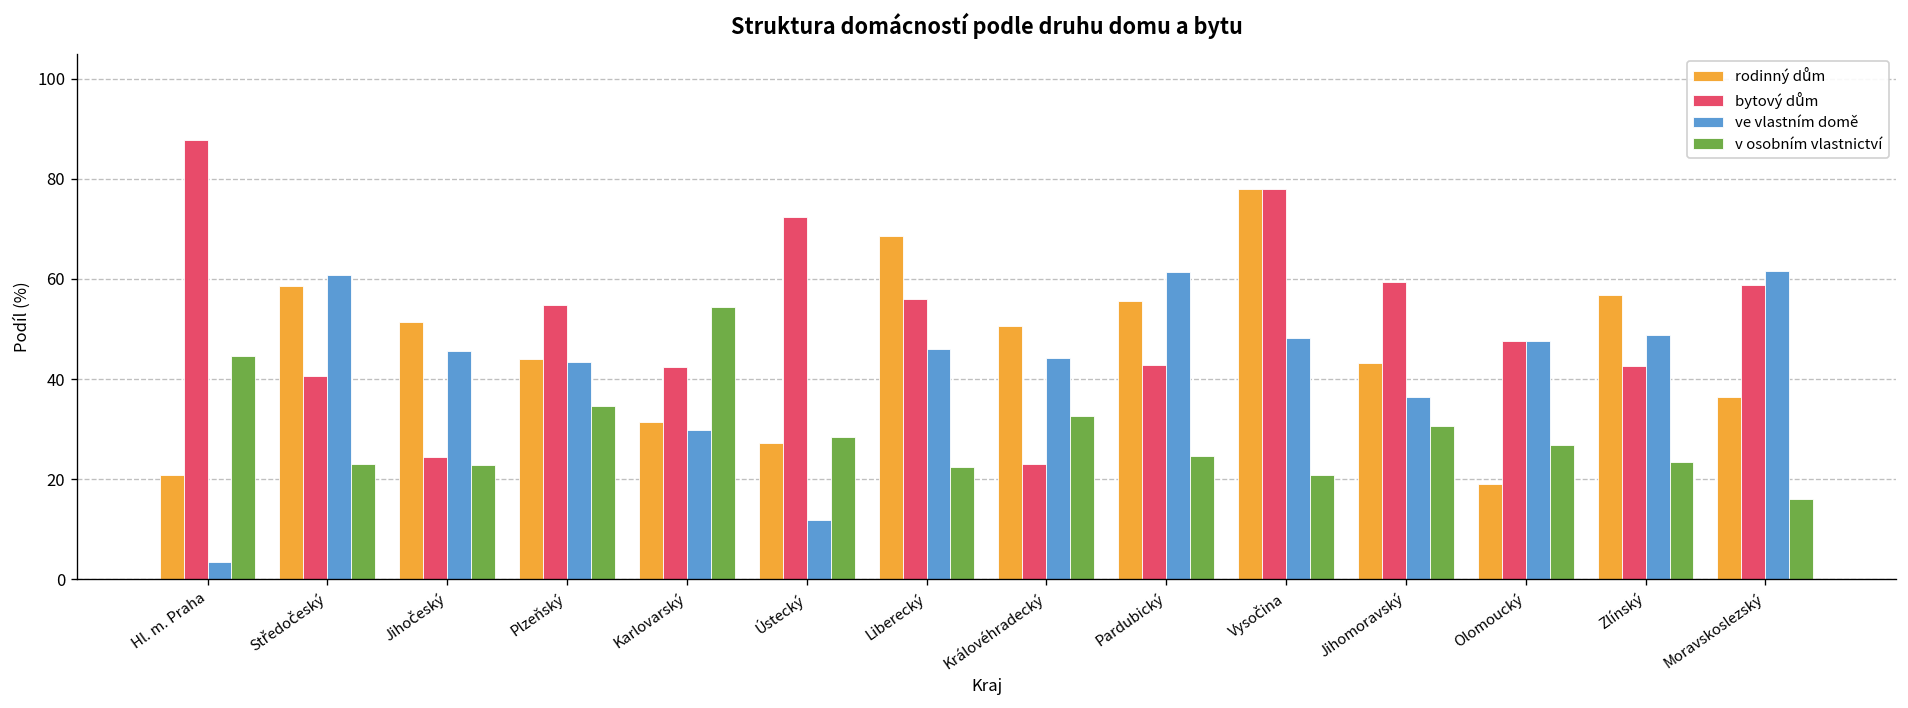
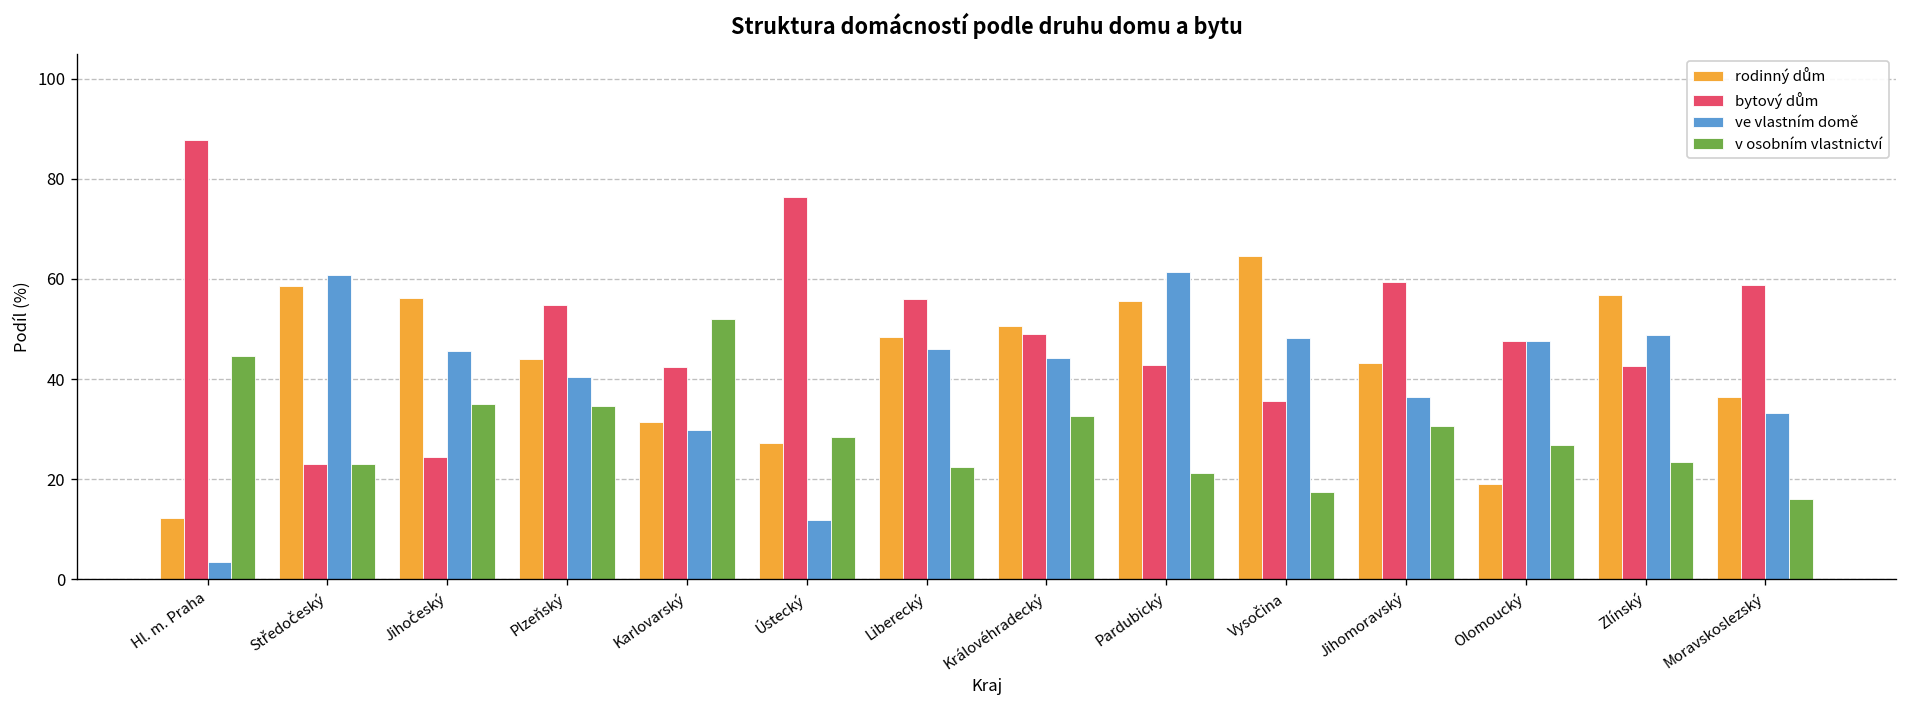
  {
    "rodinný dům": {
-     "Hl. m. Praha": 21,
+     "Hl. m. Praha": 12,
      "Středočeský": 59,
-     "Jihočeský": 51,
+     "Jihočeský": 56,
      "Plzeňský": 44,
      "Karlovarský": 32,
      "Ústecký": 27,
-     "Liberecký": 69,
+     "Liberecký": 48,
      "Královéhradecký": 51,
      "Pardubický": 56,
-     "Vysočina": 78,
+     "Vysočina": 65,
      "Jihomoravský": 43,
      "Olomoucký": 19,
      "Zlínský": 57,
      "Moravskoslezský": 37
    },
    "bytový dům": {
      "Hl. m. Praha": 88,
-     "Středočeský": 41,
+     "Středočeský": 23,
      "Jihočeský": 24,
      "Plzeňský": 55,
      "Karlovarský": 43,
-     "Ústecký": 72,
+     "Ústecký": 76,
      "Liberecký": 56,
-     "Královéhradecký": 23,
+     "Královéhradecký": 49,
      "Pardubický": 43,
-     "Vysočina": 78,
+     "Vysočina": 36,
      "Jihomoravský": 59,
      "Olomoucký": 48,
      "Zlínský": 43,
      "Moravskoslezský": 59
    },
    "ve vlastním domě": {
      "Hl. m. Praha": 4,
      "Středočeský": 61,
      "Jihočeský": 46,
-     "Plzeňský": 43,
+     "Plzeňský": 41,
      "Karlovarský": 30,
      "Ústecký": 12,
      "Liberecký": 46,
      "Královéhradecký": 44,
      "Pardubický": 61,
      "Vysočina": 48,
      "Jihomoravský": 37,
      "Olomoucký": 48,
      "Zlínský": 49,
-     "Moravskoslezský": 62
+     "Moravskoslezský": 33
    },
    "v osobním vlastnictví": {
      "Hl. m. Praha": 45,
      "Středočeský": 23,
-     "Jihočeský": 23,
+     "Jihočeský": 35,
      "Plzeňský": 35,
-     "Karlovarský": 54,
+     "Karlovarský": 52,
      "Ústecký": 28,
      "Liberecký": 23,
      "Královéhradecký": 33,
-     "Pardubický": 25,
-     "Vysočina": 21,
+     "Pardubický": 21,
+     "Vysočina": 17,
      "Jihomoravský": 31,
      "Olomoucký": 27,
      "Zlínský": 23,
      "Moravskoslezský": 16
    }
  }
